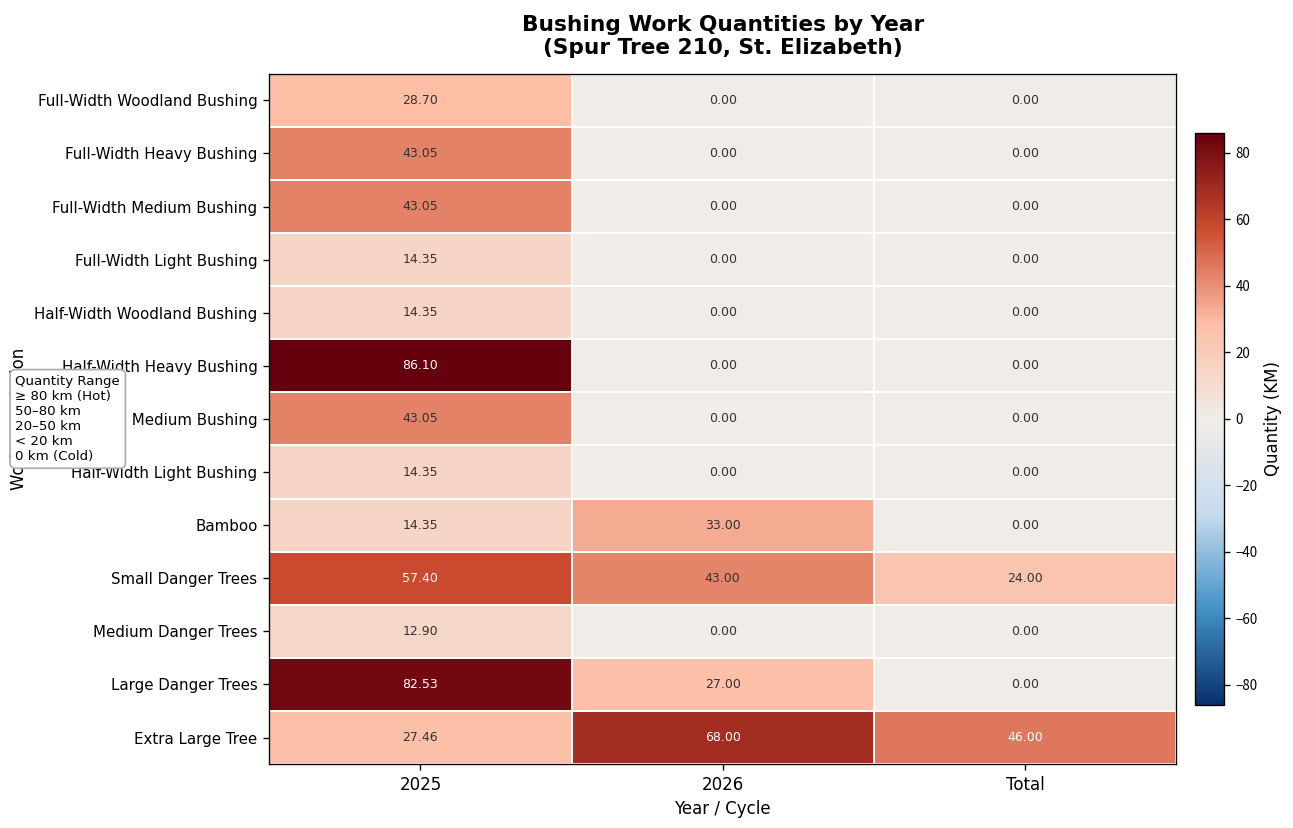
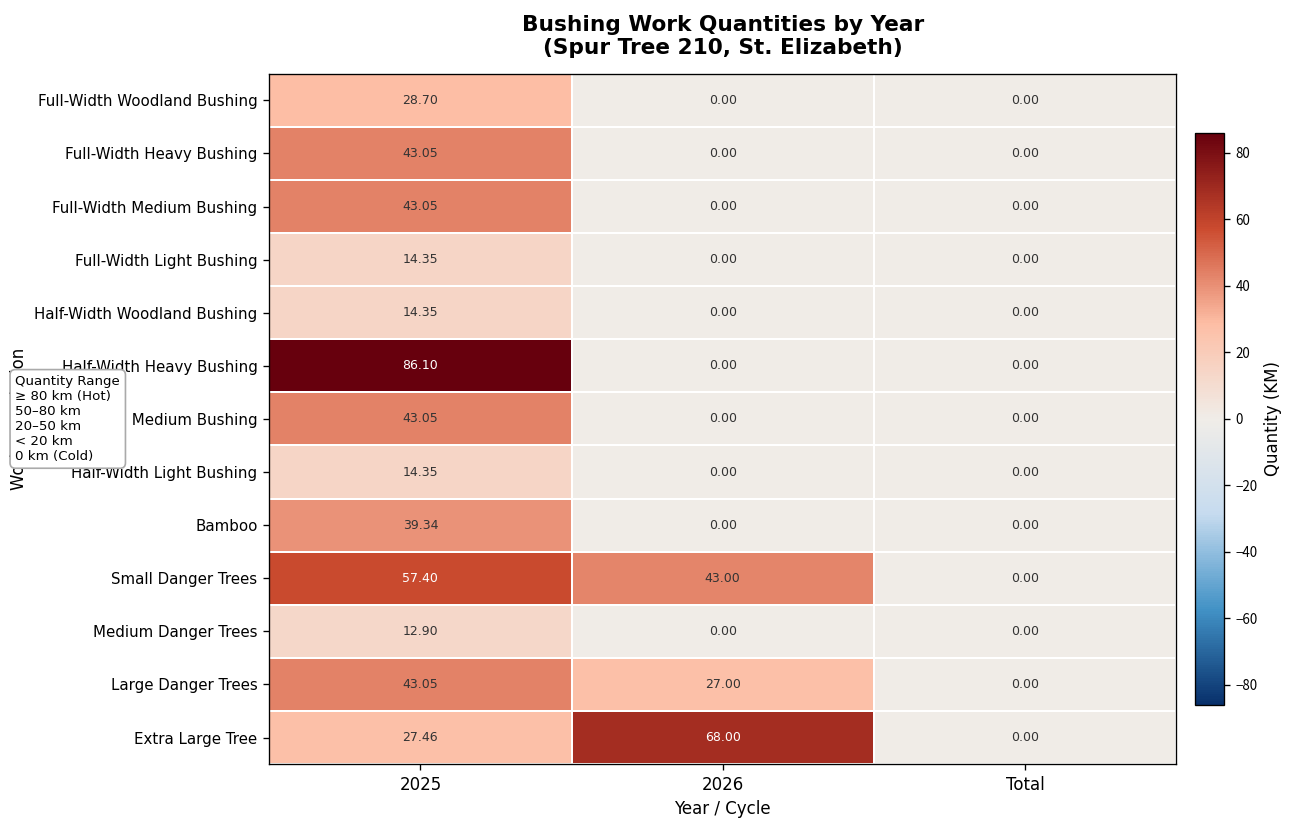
  {
    "Full-Width Woodland Bushing": {
      "2025": 28.70,
      "2026": 0.00,
      "Total": 0.00
    },
    "Full-Width Heavy Bushing": {
      "2025": 43.05,
      "2026": 0.00,
      "Total": 0.00
    },
    "Full-Width Medium Bushing": {
      "2025": 43.05,
      "2026": 0.00,
      "Total": 0.00
    },
    "Full-Width Light Bushing": {
      "2025": 14.35,
      "2026": 0.00,
      "Total": 0.00
    },
    "Half-Width Woodland Bushing": {
      "2025": 14.35,
      "2026": 0.00,
      "Total": 0.00
    },
    "Half-Width Heavy Bushing": {
      "2025": 86.10,
      "2026": 0.00,
      "Total": 0.00
    },
    "Half-Width Medium Bushing": {
      "2025": 43.05,
      "2026": 0.00,
      "Total": 0.00
    },
    "Half-Width Light Bushing": {
      "2025": 14.35,
      "2026": 0.00,
      "Total": 0.00
    },
    "Bamboo": {
-     "2025": 14.35,
-     "2026": 33.00,
+     "2025": 39.34,
+     "2026": 0.00,
      "Total": 0.00
    },
    "Small Danger Trees": {
      "2025": 57.40,
      "2026": 43.00,
-     "Total": 24.00
+     "Total": 0.00
    },
    "Medium Danger Trees": {
      "2025": 12.90,
      "2026": 0.00,
      "Total": 0.00
    },
    "Large Danger Trees": {
-     "2025": 82.53,
+     "2025": 43.05,
      "2026": 27.00,
      "Total": 0.00
    },
    "Extra Large Tree": {
      "2025": 27.46,
      "2026": 68.00,
-     "Total": 46.00
+     "Total": 0.00
    }
  }
